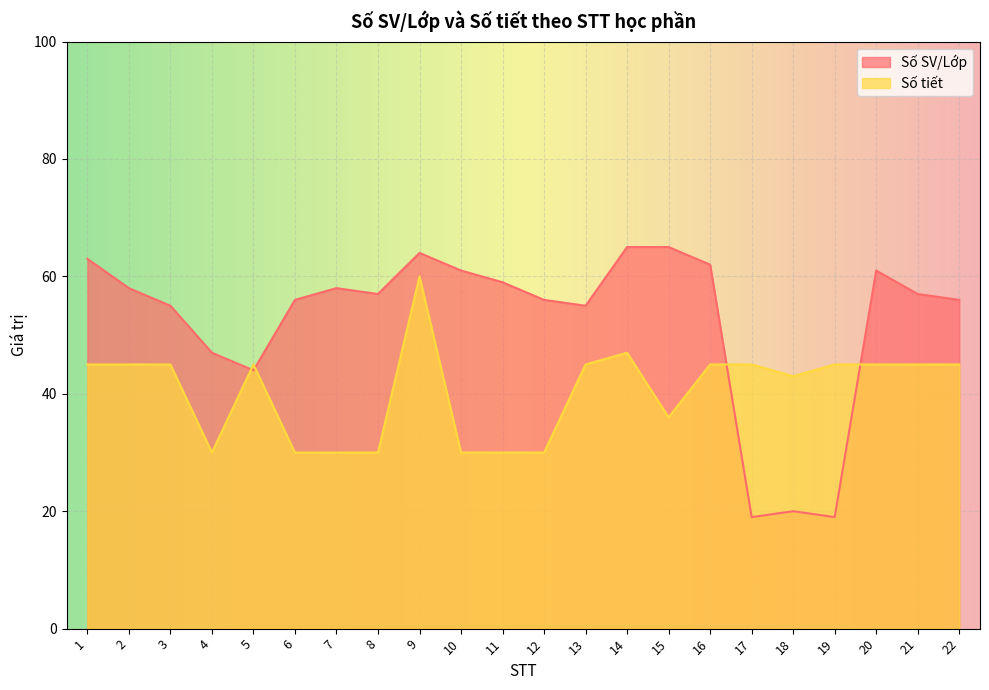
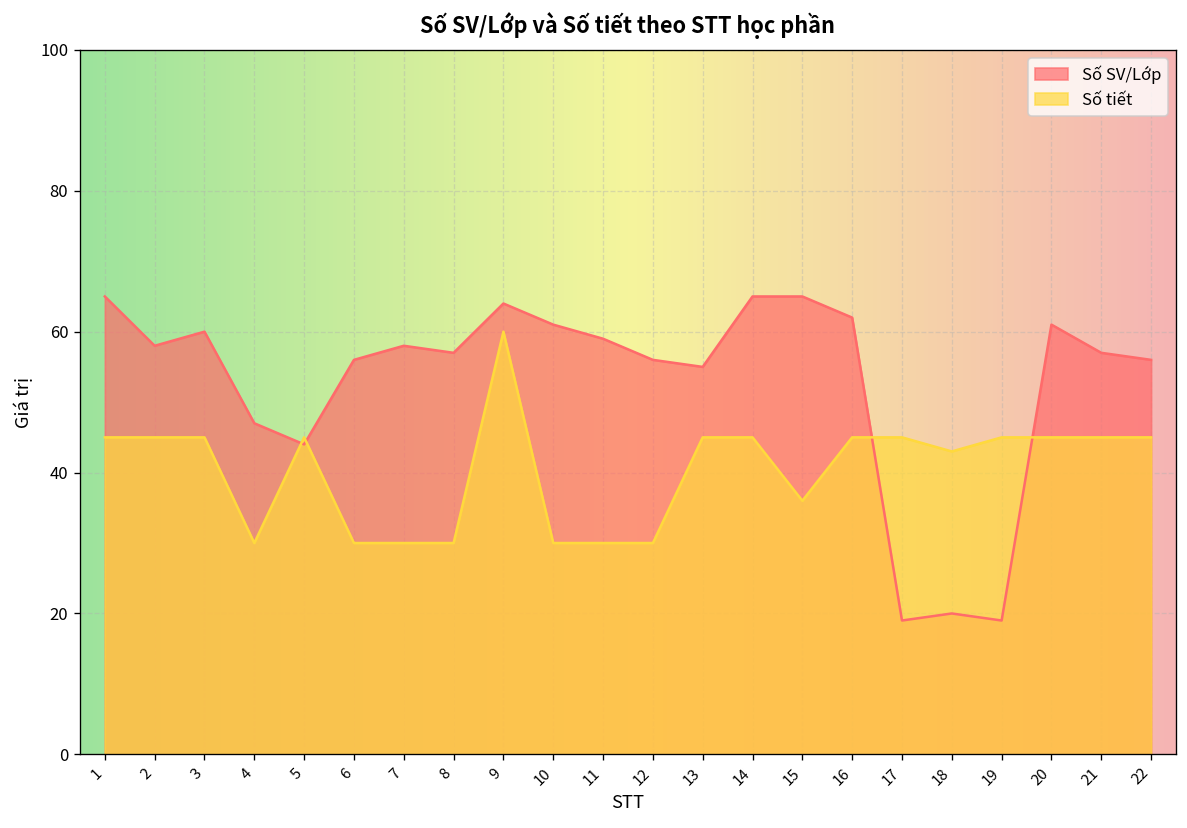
  {
    "Số SV/Lớp": {
-     "1": 63,
+     "1": 65,
      "2": 58,
-     "3": 55,
+     "3": 60,
      "4": 47,
      "5": 44,
      "6": 56,
      "7": 58,
      "8": 57,
      "9": 64,
      "10": 61,
      "11": 59,
      "12": 56,
      "13": 55,
      "14": 65,
      "15": 65,
      "16": 62,
      "17": 19,
      "18": 20,
      "19": 19,
      "20": 61,
      "21": 57,
      "22": 56
    },
    "Số tiết": {
      "1": 45,
      "2": 45,
      "3": 45,
      "4": 30,
      "5": 45,
      "6": 30,
      "7": 30,
      "8": 30,
      "9": 60,
      "10": 30,
      "11": 30,
      "12": 30,
      "13": 45,
-     "14": 47,
+     "14": 45,
      "15": 36,
      "16": 45,
      "17": 45,
      "18": 43,
      "19": 45,
      "20": 45,
      "21": 45,
      "22": 45
    }
  }
